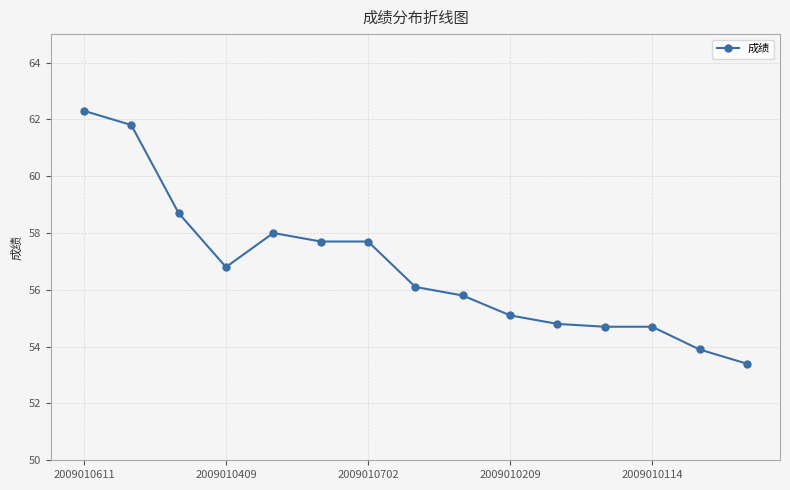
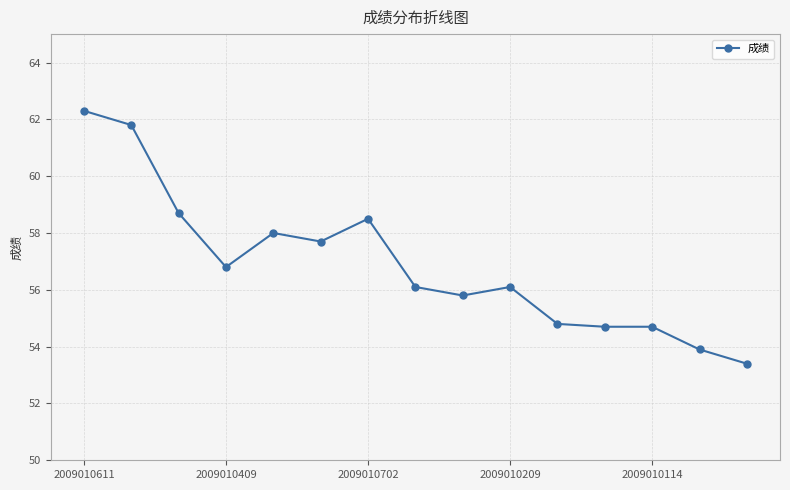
  {
    "2009010611": 62.3,
    "2009010409": 56.8,
-   "2009010702": 57.7,
-   "2009010209": 55.1,
+   "2009010702": 58.5,
+   "2009010209": 56.1,
    "2009010114": 54.7
  }
